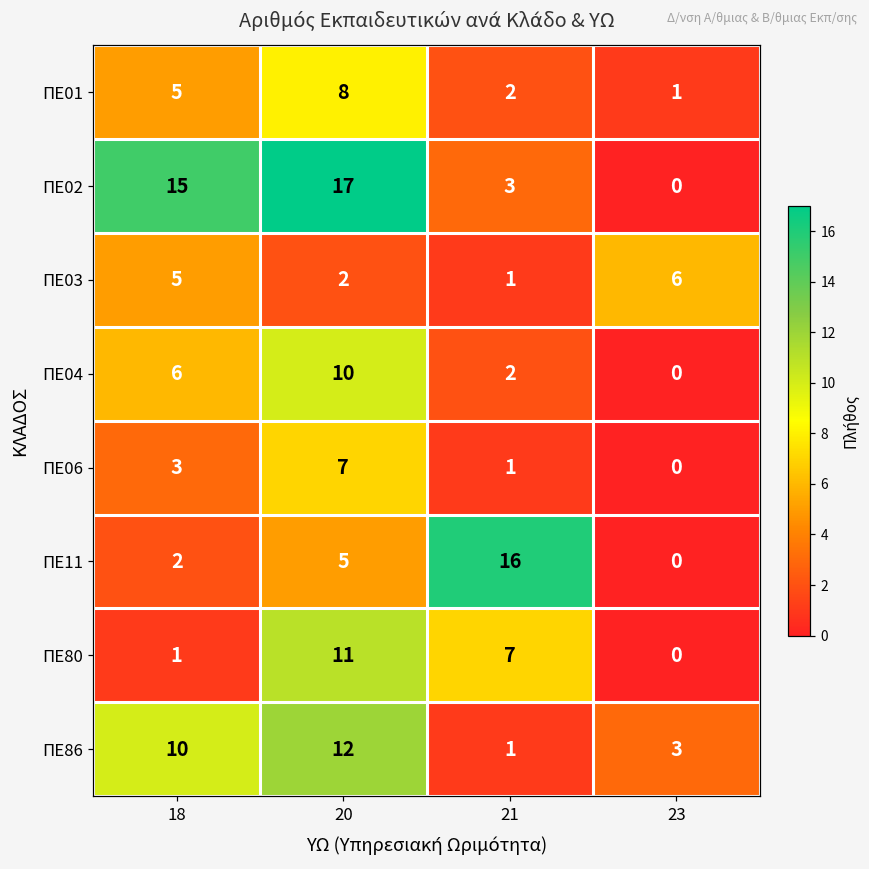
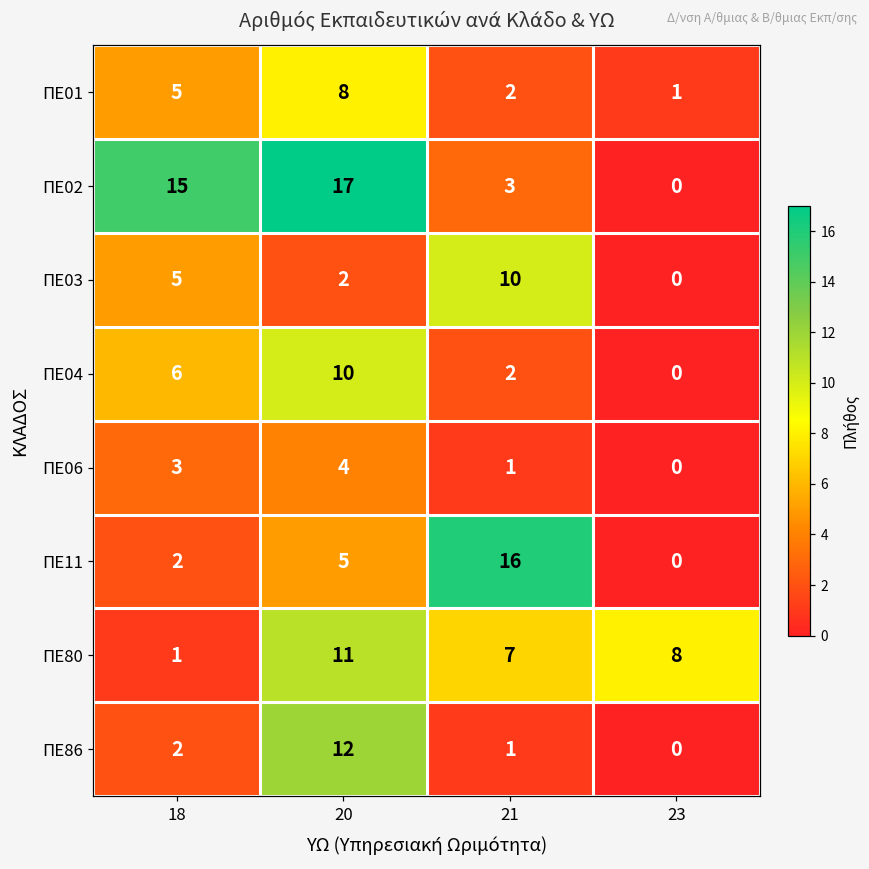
  {
    "ΠΕ01": {
      "18": 5,
      "20": 8,
      "21": 2,
      "23": 1
    },
    "ΠΕ02": {
      "18": 15,
      "20": 17,
      "21": 3,
      "23": 0
    },
    "ΠΕ03": {
      "18": 5,
      "20": 2,
-     "21": 1,
-     "23": 6
+     "21": 10,
+     "23": 0
    },
    "ΠΕ04": {
      "18": 6,
      "20": 10,
      "21": 2,
      "23": 0
    },
    "ΠΕ06": {
      "18": 3,
-     "20": 7,
+     "20": 4,
      "21": 1,
      "23": 0
    },
    "ΠΕ11": {
      "18": 2,
      "20": 5,
      "21": 16,
      "23": 0
    },
    "ΠΕ80": {
      "18": 1,
      "20": 11,
      "21": 7,
-     "23": 0
+     "23": 8
    },
    "ΠΕ86": {
-     "18": 10,
+     "18": 2,
      "20": 12,
      "21": 1,
-     "23": 3
+     "23": 0
    }
  }
